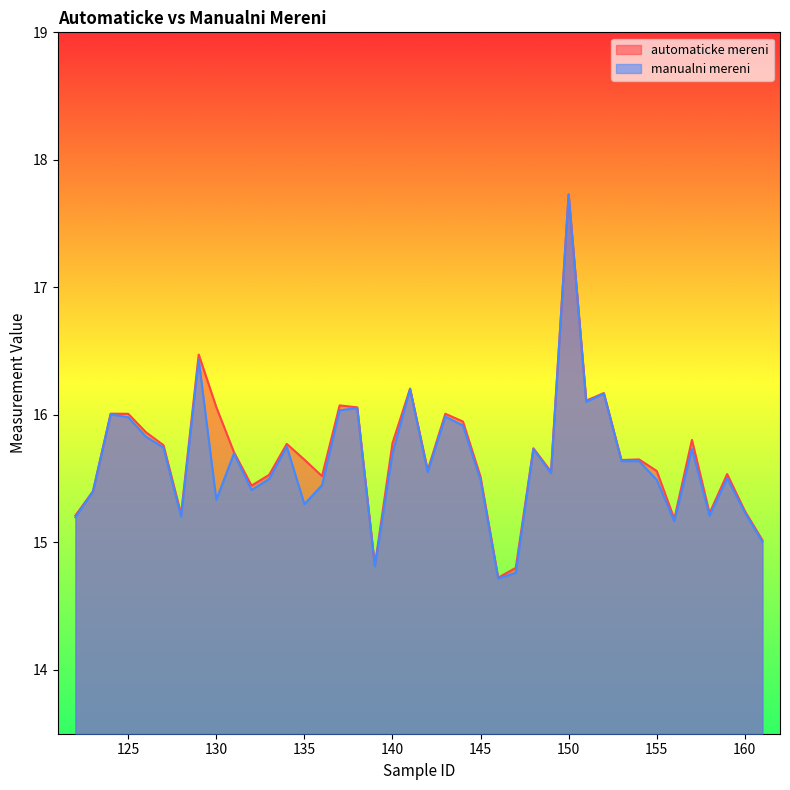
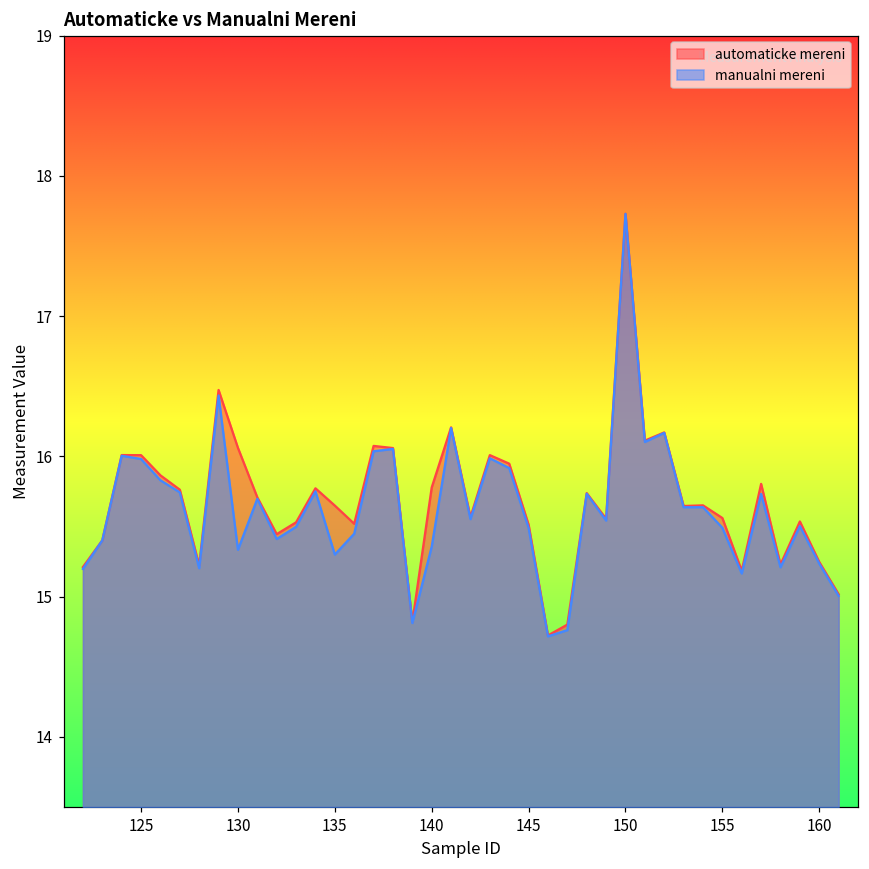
  {
    "automaticke mereni": {
      "125": 16.01,
      "130": 16.06,
      "135": 15.65,
      "140": 15.78,
      "145": 15.51,
      "155": 15.56
    },
    "manualni mereni": {
      "125": 15.98,
      "130": 15.33,
      "135": 15.30,
-     "140": 15.70,
+     "140": 15.36,
      "145": 15.49,
      "155": 15.49
    }
  }
